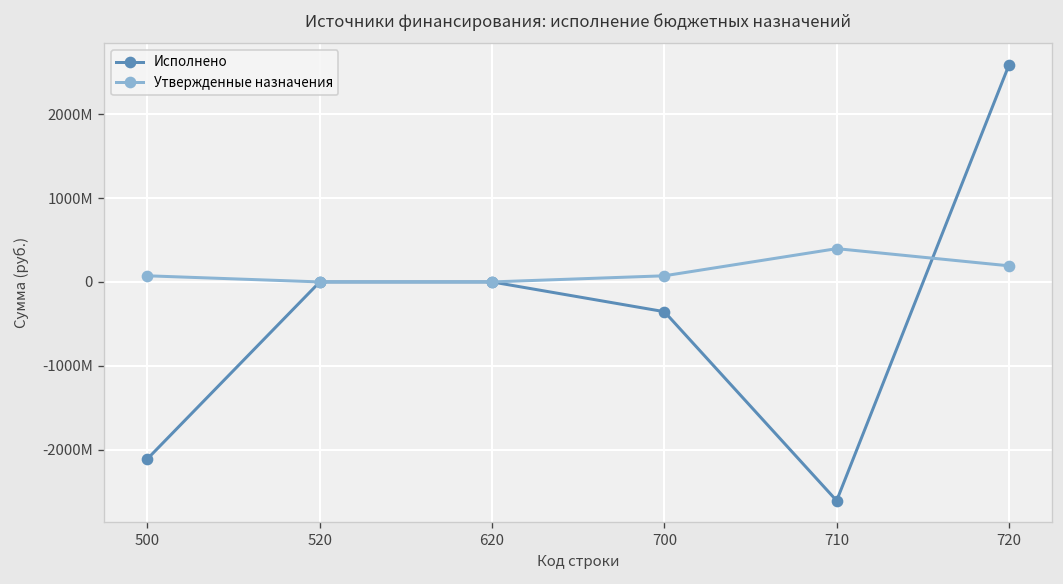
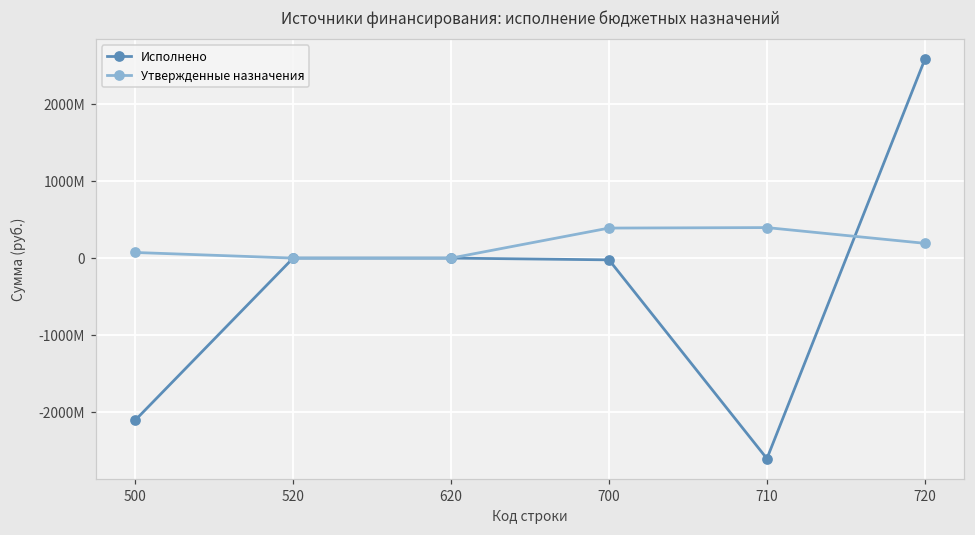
  {
    "Исполнено": {
      "500": -2100000000,
-     "700": -400000000,
+     "700": 0,
      "710": -2600000000,
      "720": 2600000000
    },
    "Утвержденные назначения": {
      "500": 100000000,
-     "700": 100000000,
+     "700": 400000000,
      "710": 400000000,
      "720": 200000000
    }
  }
